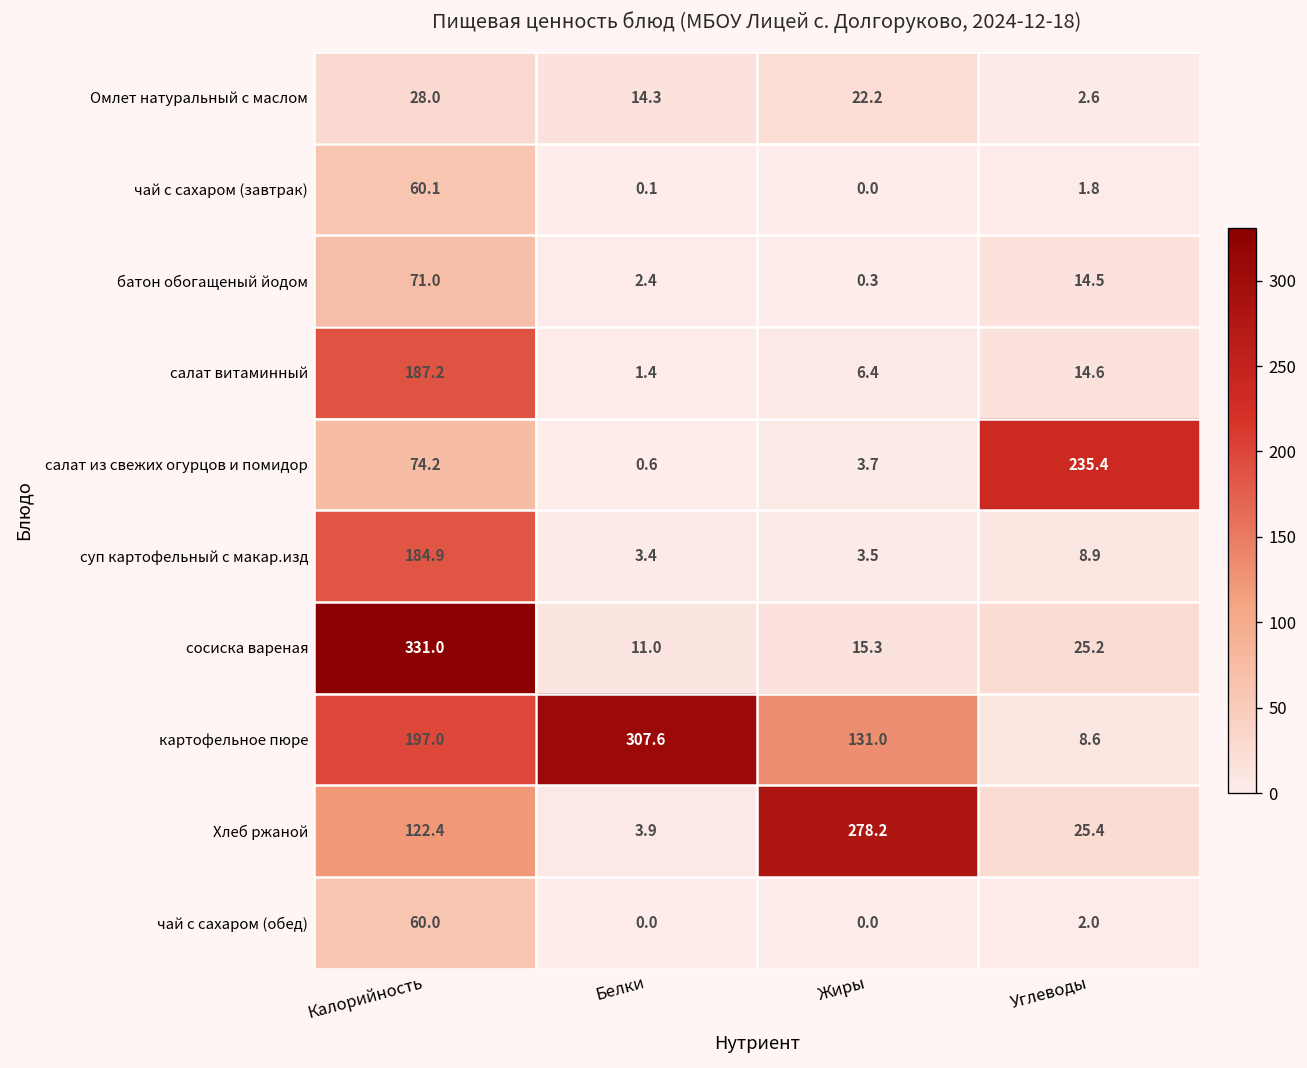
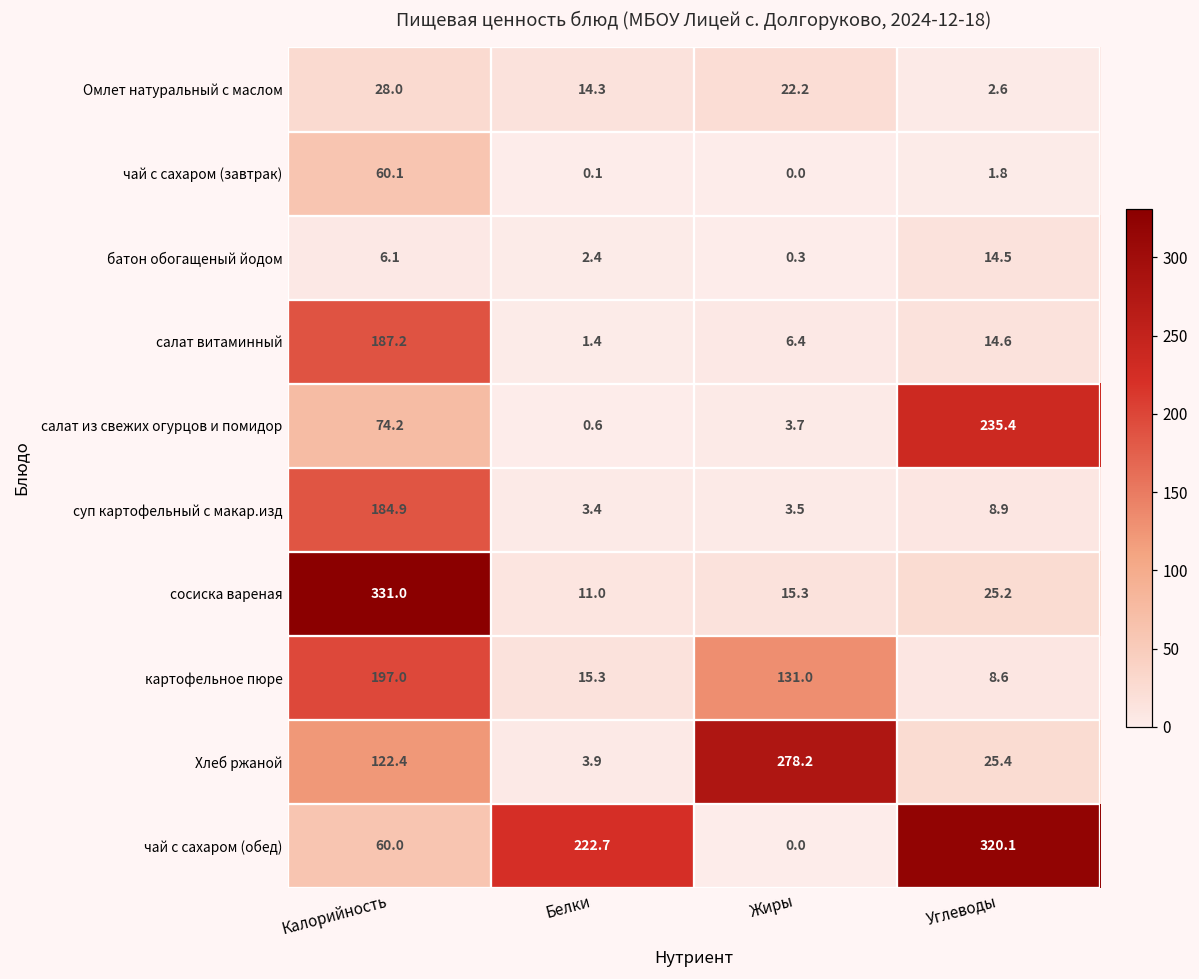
  {
    "Омлет натуральный с маслом": {
      "Калорийность": 28.0,
      "Белки": 14.3,
      "Жиры": 22.2,
      "Углеводы": 2.6
    },
    "чай с сахаром (завтрак)": {
      "Калорийность": 60.1,
      "Белки": 0.1,
      "Жиры": 0.0,
      "Углеводы": 1.8
    },
    "батон обогащеный йодом": {
-     "Калорийность": 71.0,
+     "Калорийность": 6.1,
      "Белки": 2.4,
      "Жиры": 0.3,
      "Углеводы": 14.5
    },
    "салат витаминный": {
      "Калорийность": 187.2,
      "Белки": 1.4,
      "Жиры": 6.4,
      "Углеводы": 14.6
    },
    "салат из свежих огурцов и помидор": {
      "Калорийность": 74.2,
      "Белки": 0.6,
      "Жиры": 3.7,
      "Углеводы": 235.4
    },
    "суп картофельный с макар.изд": {
      "Калорийность": 184.9,
      "Белки": 3.4,
      "Жиры": 3.5,
      "Углеводы": 8.9
    },
    "сосиска вареная": {
      "Калорийность": 331.0,
      "Белки": 11.0,
      "Жиры": 15.3,
      "Углеводы": 25.2
    },
    "картофельное пюре": {
      "Калорийность": 197.0,
-     "Белки": 307.6,
+     "Белки": 15.3,
      "Жиры": 131.0,
      "Углеводы": 8.6
    },
    "Хлеб ржаной": {
      "Калорийность": 122.4,
      "Белки": 3.9,
      "Жиры": 278.2,
      "Углеводы": 25.4
    },
    "чай с сахаром (обед)": {
      "Калорийность": 60.0,
-     "Белки": 0.0,
+     "Белки": 222.7,
      "Жиры": 0.0,
-     "Углеводы": 2.0
+     "Углеводы": 320.1
    }
  }
